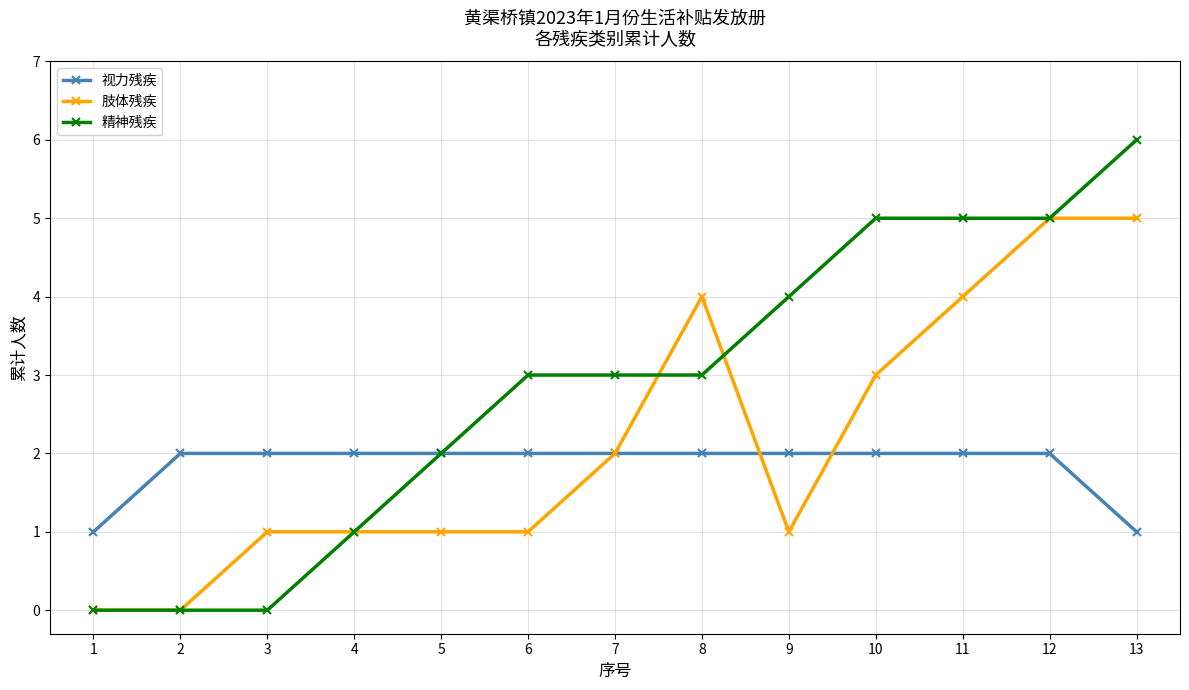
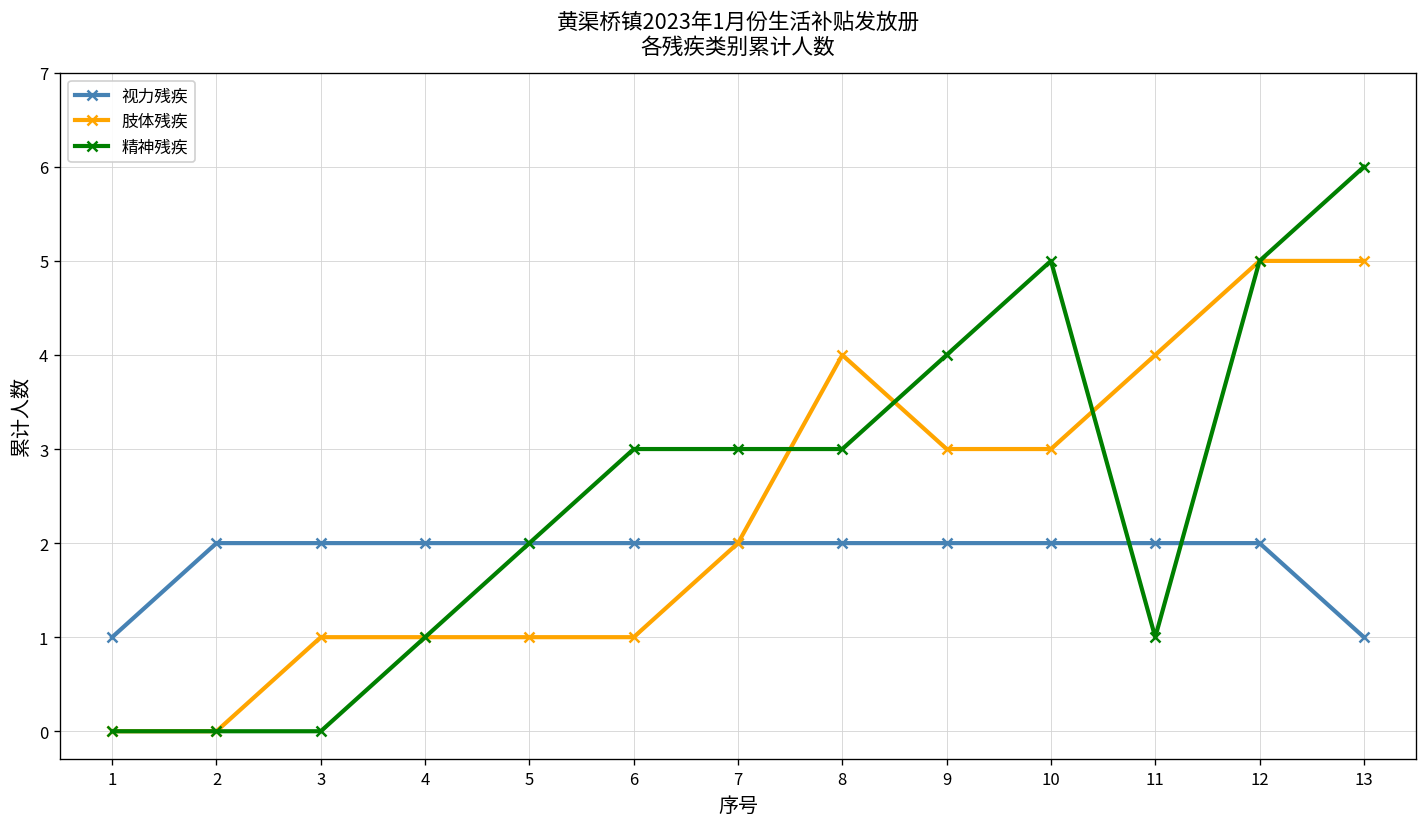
  {
    "视力残疾": {
      "1": 1,
      "2": 2,
      "3": 2,
      "4": 2,
      "6": 2,
      "8": 2,
      "9": 2,
      "10": 2,
      "11": 2,
      "12": 2,
      "13": 1
    },
    "肢体残疾": {
      "3": 1,
      "5": 1,
      "6": 1,
      "8": 4,
-     "9": 1,
+     "9": 3,
      "10": 3,
      "11": 4,
      "13": 5
    },
    "精神残疾": {
      "3": 0,
      "6": 3,
      "7": 3,
      "8": 3,
      "9": 4,
      "10": 5,
-     "11": 5,
+     "11": 1,
      "13": 6
    }
  }
